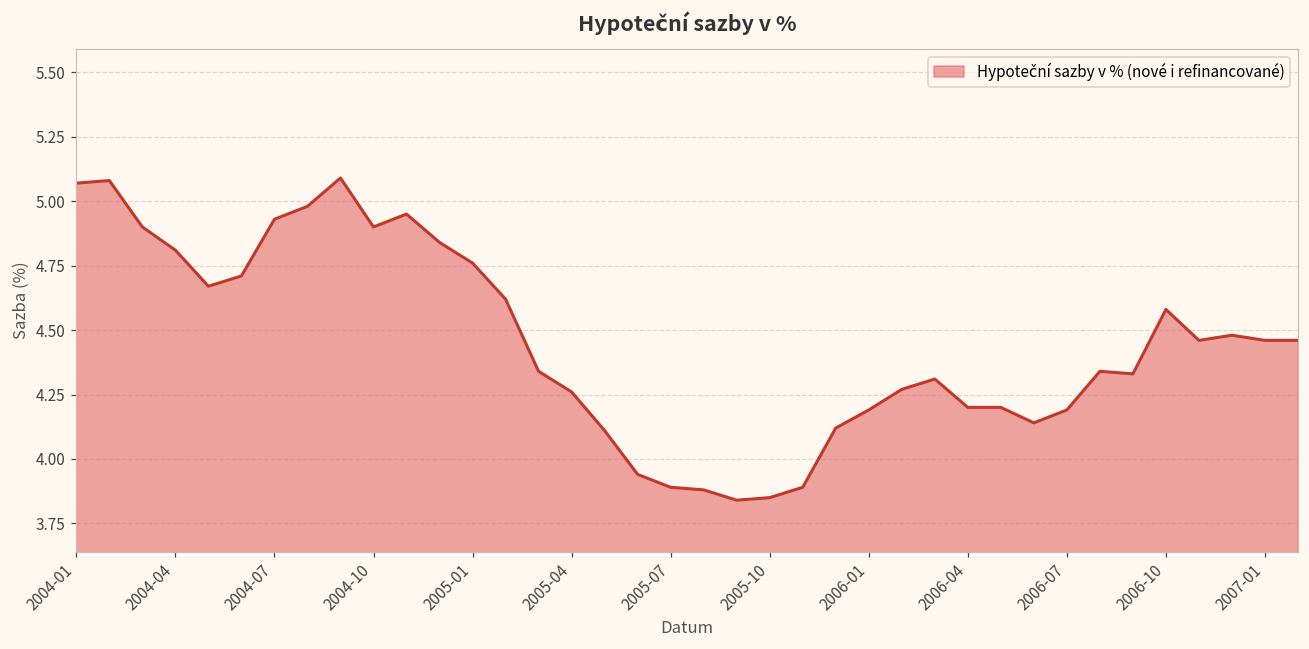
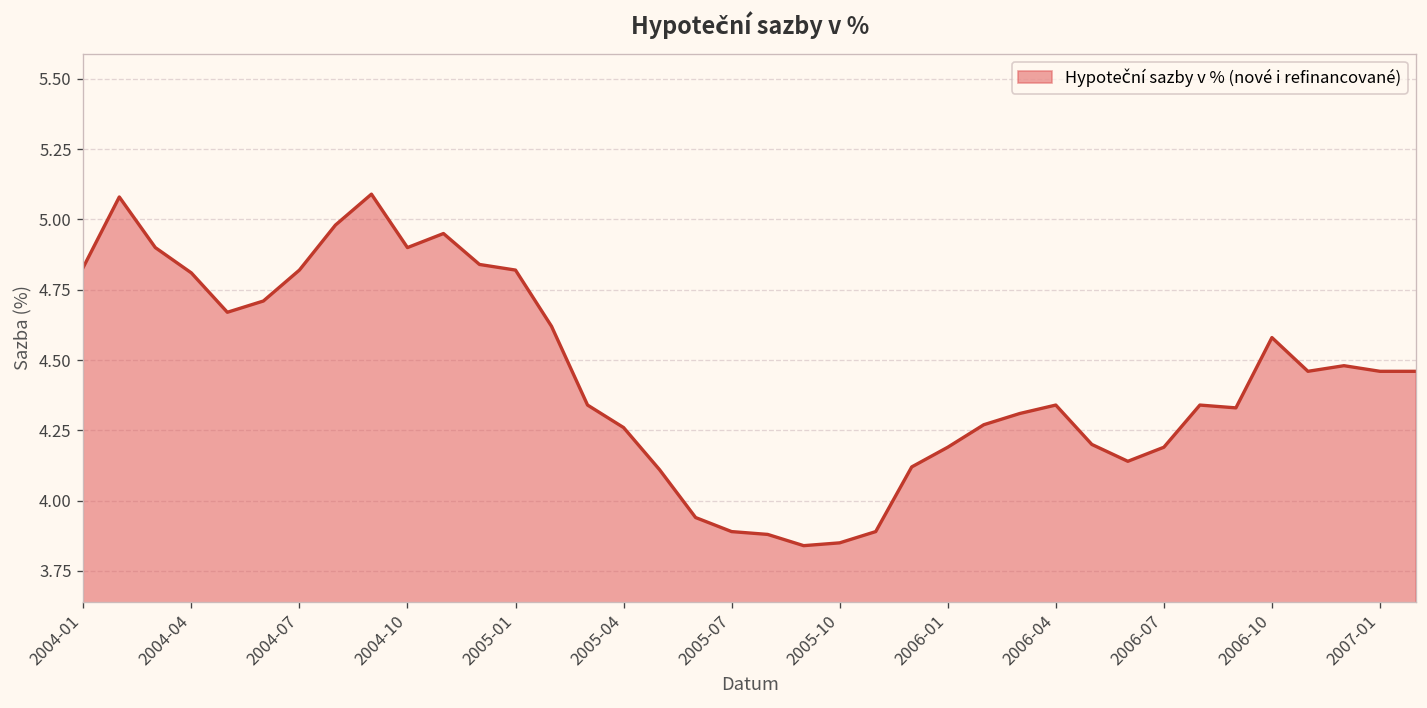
  {
-   "2004-01": 5.07,
+   "2004-01": 4.83,
    "2004-04": 4.81,
-   "2004-07": 4.93,
+   "2004-07": 4.82,
    "2004-10": 4.90,
-   "2005-01": 4.76,
+   "2005-01": 4.82,
    "2005-04": 4.26,
    "2005-07": 3.89,
    "2005-10": 3.85,
    "2006-01": 4.19,
-   "2006-04": 4.20,
+   "2006-04": 4.34,
    "2006-07": 4.19,
    "2006-10": 4.58,
    "2007-01": 4.46
  }
